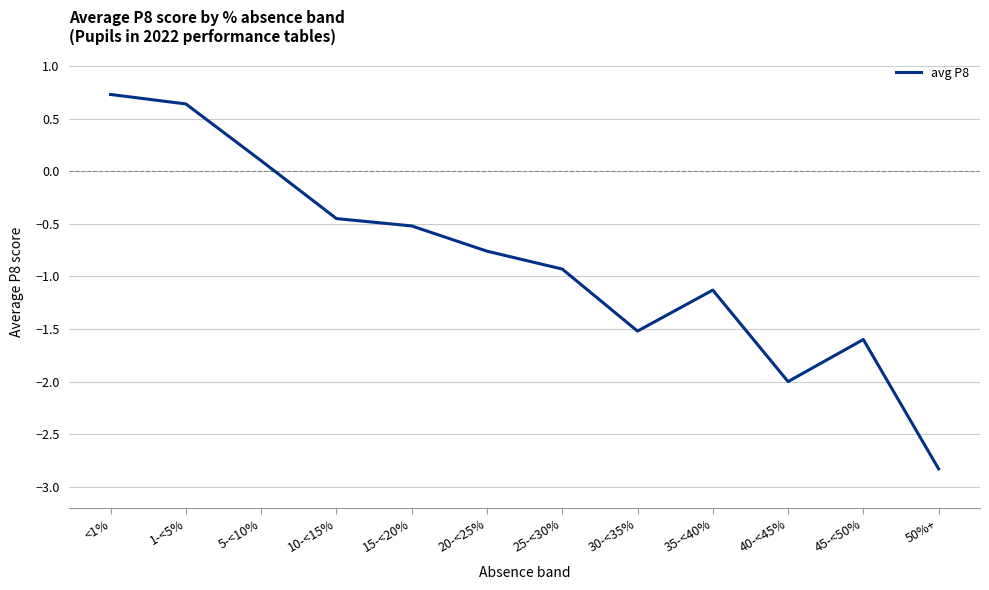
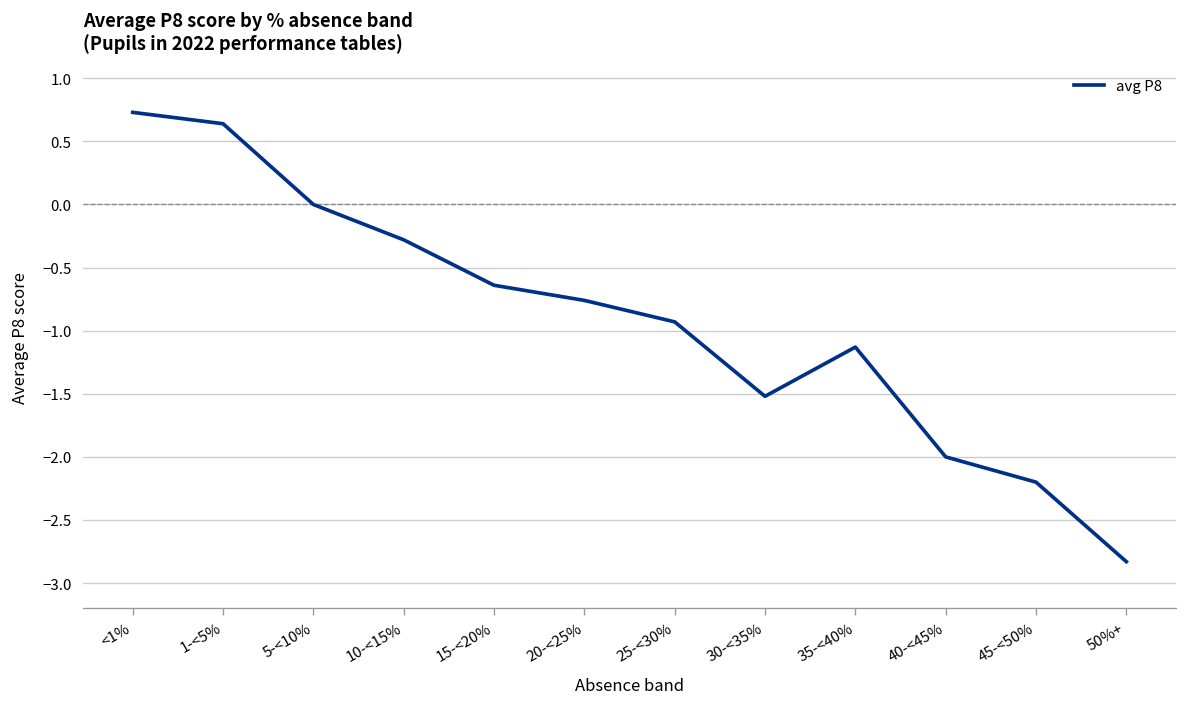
  {
    "<1%": 0.73,
    "1-<5%": 0.64,
-   "5-<10%": 0.1,
-   "10-<15%": -0.45,
-   "15-<20%": -0.52,
+   "5-<10%": 0.0,
+   "10-<15%": -0.28,
+   "15-<20%": -0.64,
    "20-<25%": -0.76,
    "25-<30%": -0.93,
    "30-<35%": -1.52,
    "35-<40%": -1.13,
    "40-<45%": -2.00,
-   "45-<50%": -1.6,
+   "45-<50%": -2.2,
    "50%+": -2.83
  }
